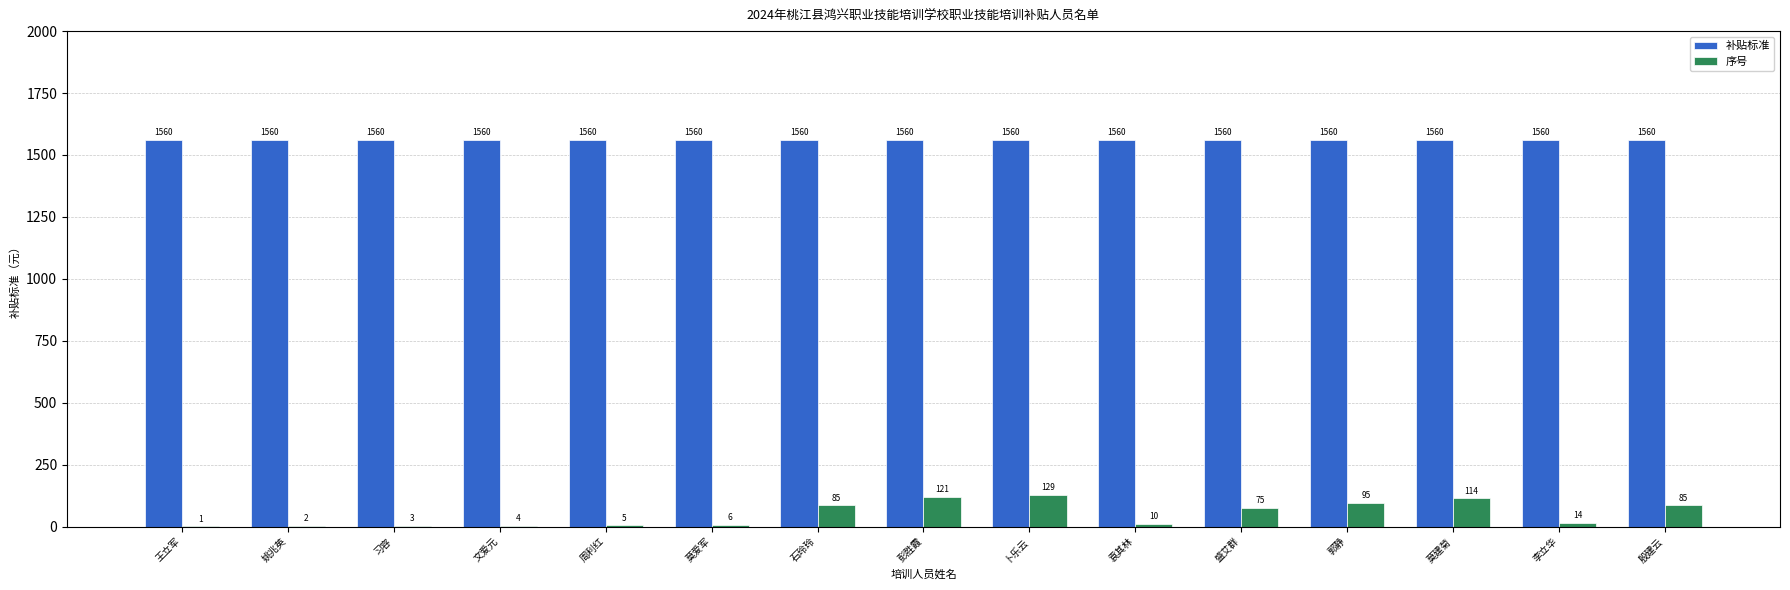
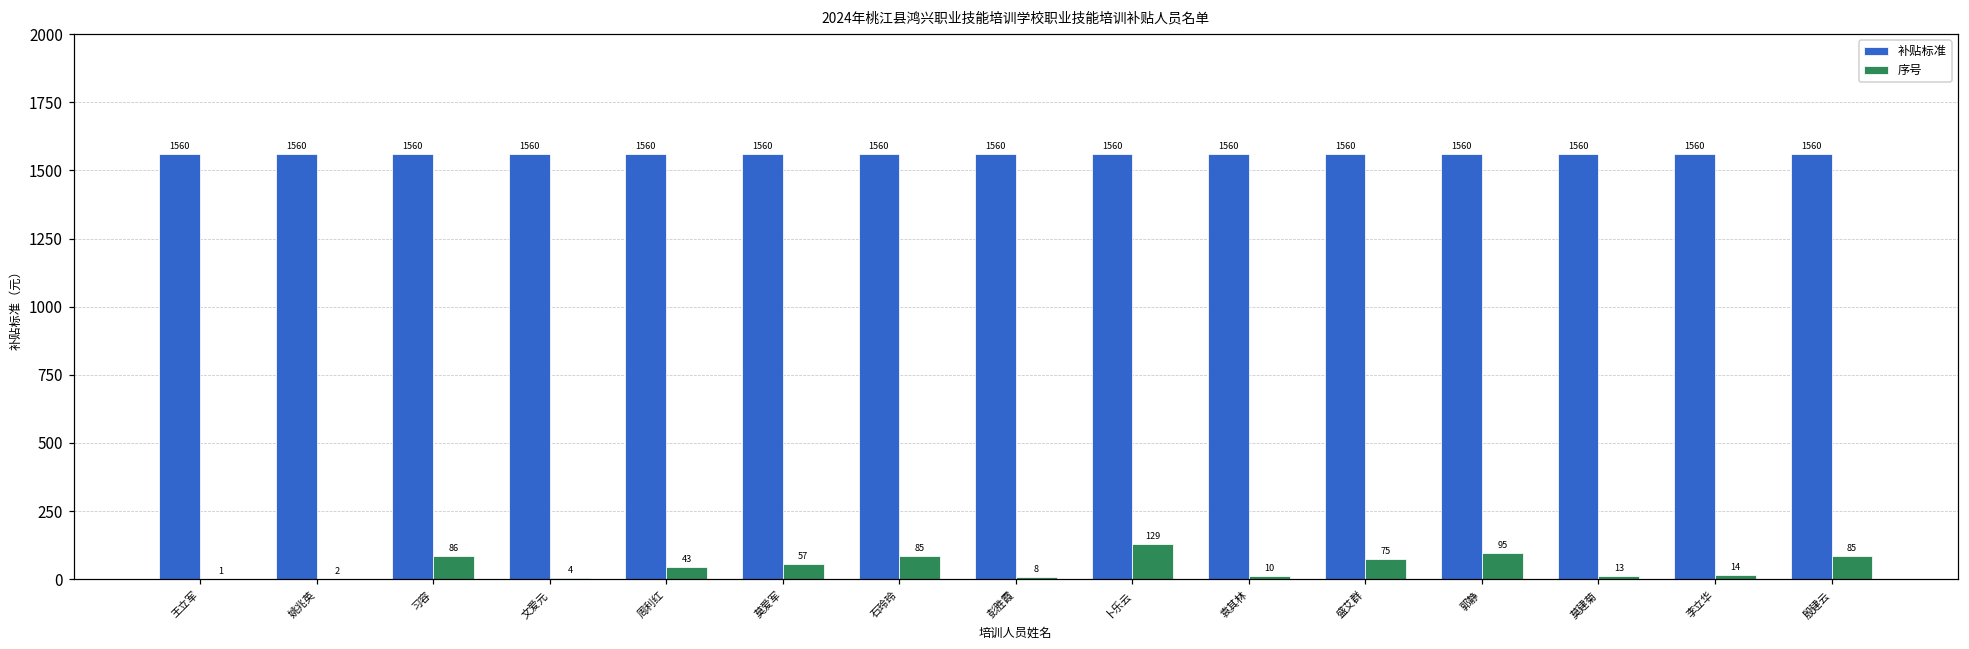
  {
    "补贴标准": {
      "王立军": 1560,
      "姚兆英": 1560,
      "习容": 1560,
      "文爱元": 1560,
      "周利红": 1560,
      "莫爱军": 1560,
      "石玲玲": 1560,
      "彭胜霞": 1560,
      "卜乐云": 1560,
      "袁其林": 1560,
      "盛艾群": 1560,
      "郭静": 1560,
      "莫建菊": 1560,
      "李立华": 1560,
      "殷建云": 1560
    },
    "序号": {
      "王立军": 1,
      "姚兆英": 2,
-     "习容": 3,
+     "习容": 86,
      "文爱元": 4,
-     "周利红": 5,
-     "莫爱军": 6,
+     "周利红": 43,
+     "莫爱军": 57,
      "石玲玲": 85,
-     "彭胜霞": 121,
+     "彭胜霞": 8,
      "卜乐云": 129,
      "袁其林": 10,
      "盛艾群": 75,
      "郭静": 95,
-     "莫建菊": 114,
+     "莫建菊": 13,
      "李立华": 14,
      "殷建云": 85
    }
  }
